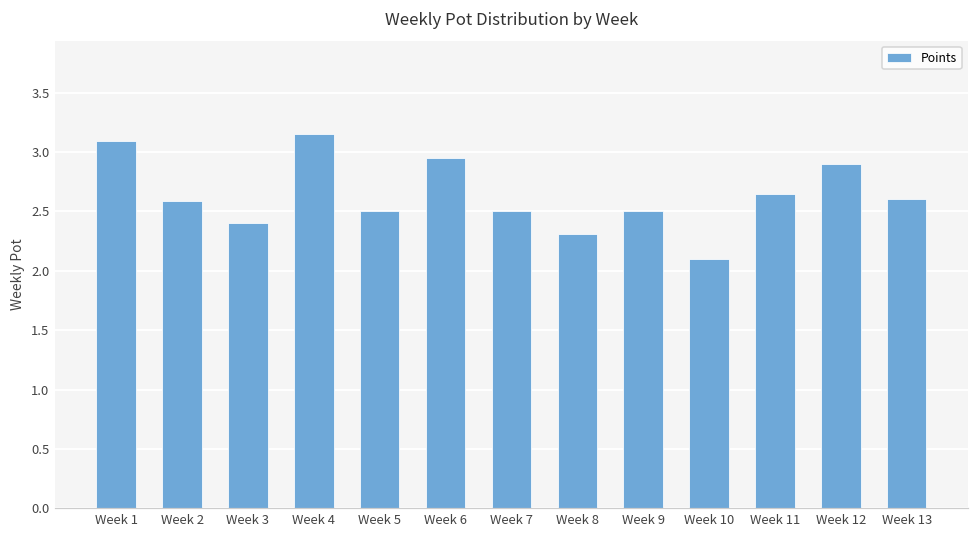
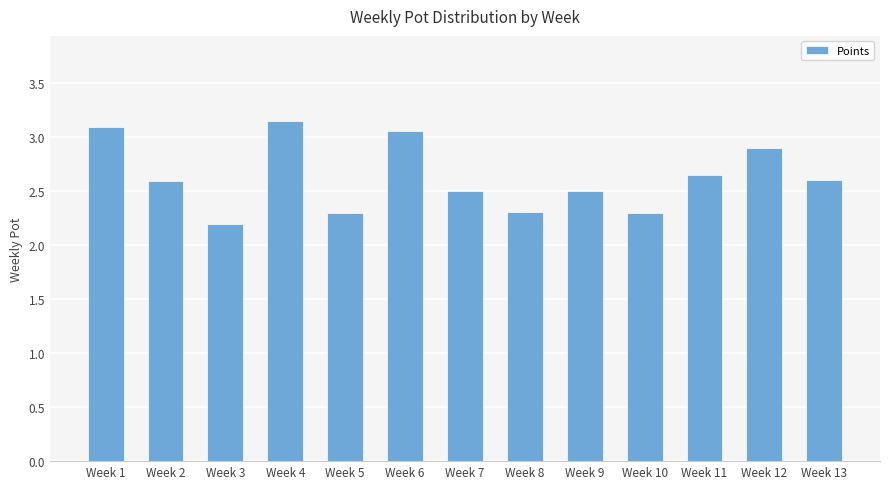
  {
    "Week 1": 3.09,
    "Week 2": 2.59,
-   "Week 3": 2.4,
+   "Week 3": 2.2,
    "Week 4": 3.15,
-   "Week 5": 2.5,
-   "Week 6": 2.95,
+   "Week 5": 2.3,
+   "Week 6": 3.06,
    "Week 7": 2.50,
    "Week 8": 2.31,
    "Week 9": 2.50,
-   "Week 10": 2.1,
+   "Week 10": 2.3,
    "Week 11": 2.65,
    "Week 12": 2.90,
    "Week 13": 2.60
  }
